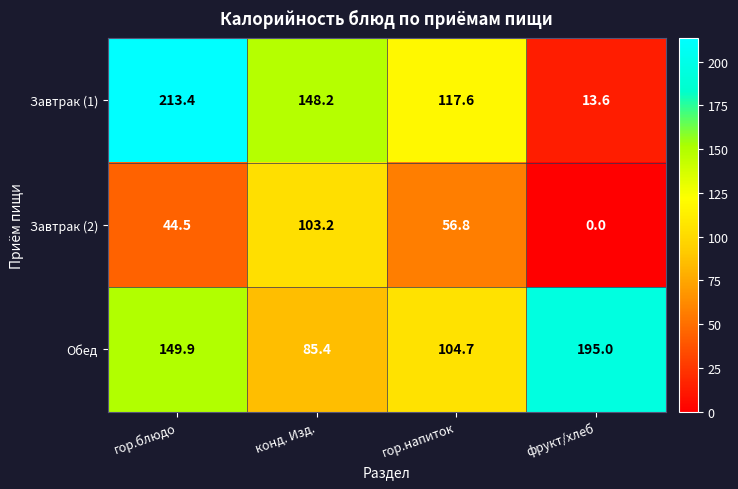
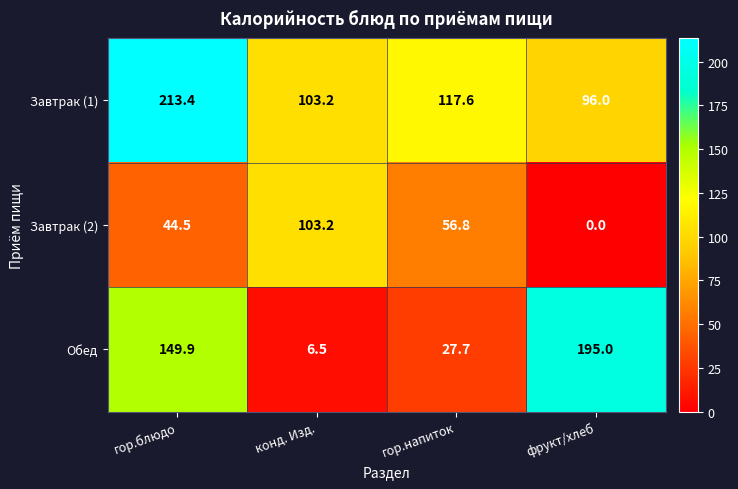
  {
    "Завтрак (1)": {
      "гор.блюдо": 213.4,
-     "конд. Изд.": 148.2,
+     "конд. Изд.": 103.2,
      "гор.напиток": 117.6,
-     "фрукт/хлеб": 13.6
+     "фрукт/хлеб": 96.0
    },
    "Завтрак (2)": {
      "гор.блюдо": 44.5,
      "конд. Изд.": 103.2,
      "гор.напиток": 56.8,
      "фрукт/хлеб": 0.0
    },
    "Обед": {
      "гор.блюдо": 149.9,
-     "конд. Изд.": 85.4,
-     "гор.напиток": 104.7,
+     "конд. Изд.": 6.5,
+     "гор.напиток": 27.7,
      "фрукт/хлеб": 195.0
    }
  }
